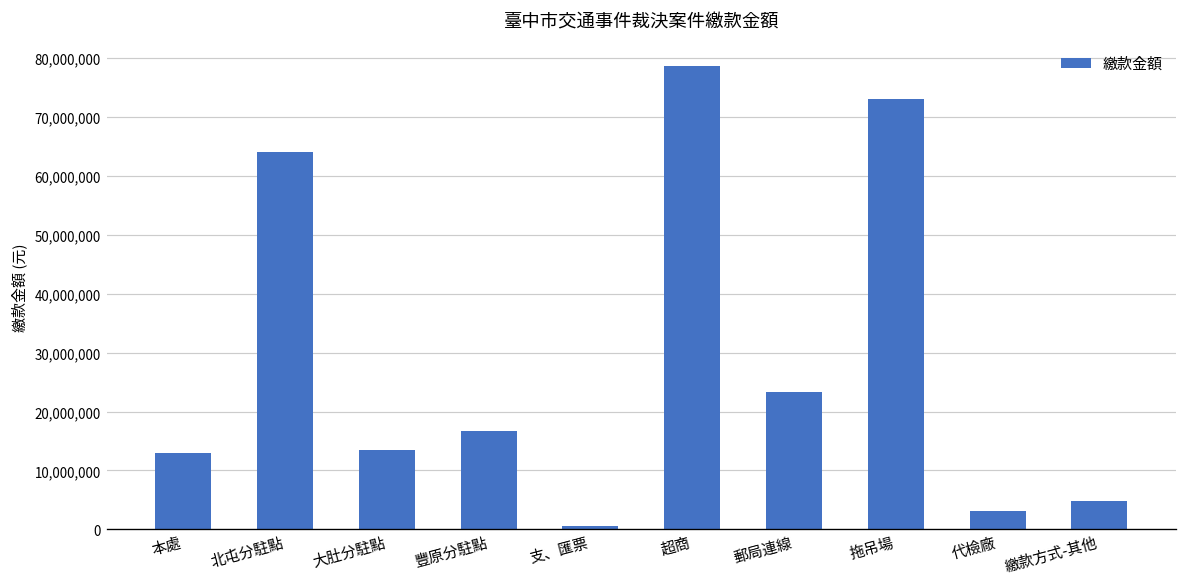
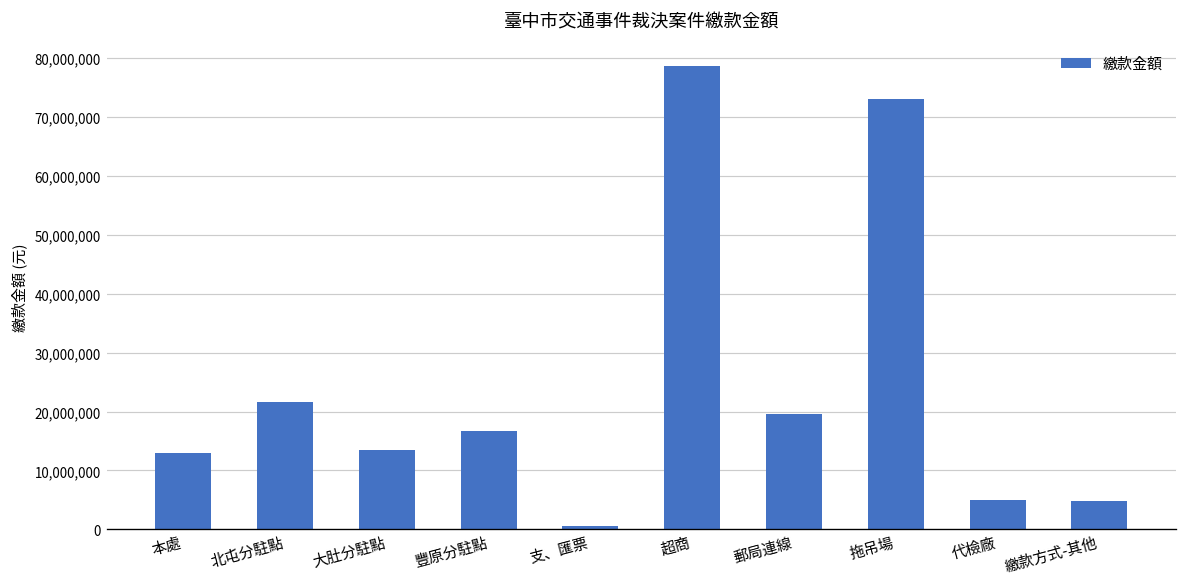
  {
    "本處": "13,000,000",
-   "北屯分駐點": "64,000,000",
+   "北屯分駐點": "22,000,000",
    "大肚分駐點": "13,000,000",
    "豐原分駐點": "17,000,000",
    "支、匯票": "1,000,000",
    "超商": "79,000,000",
-   "郵局連線": "23,000,000",
+   "郵局連線": "20,000,000",
    "拖吊場": "73,000,000",
-   "代檢廠": "3,000,000",
+   "代檢廠": "5,000,000",
    "繳款方式-其他": "5,000,000"
  }
